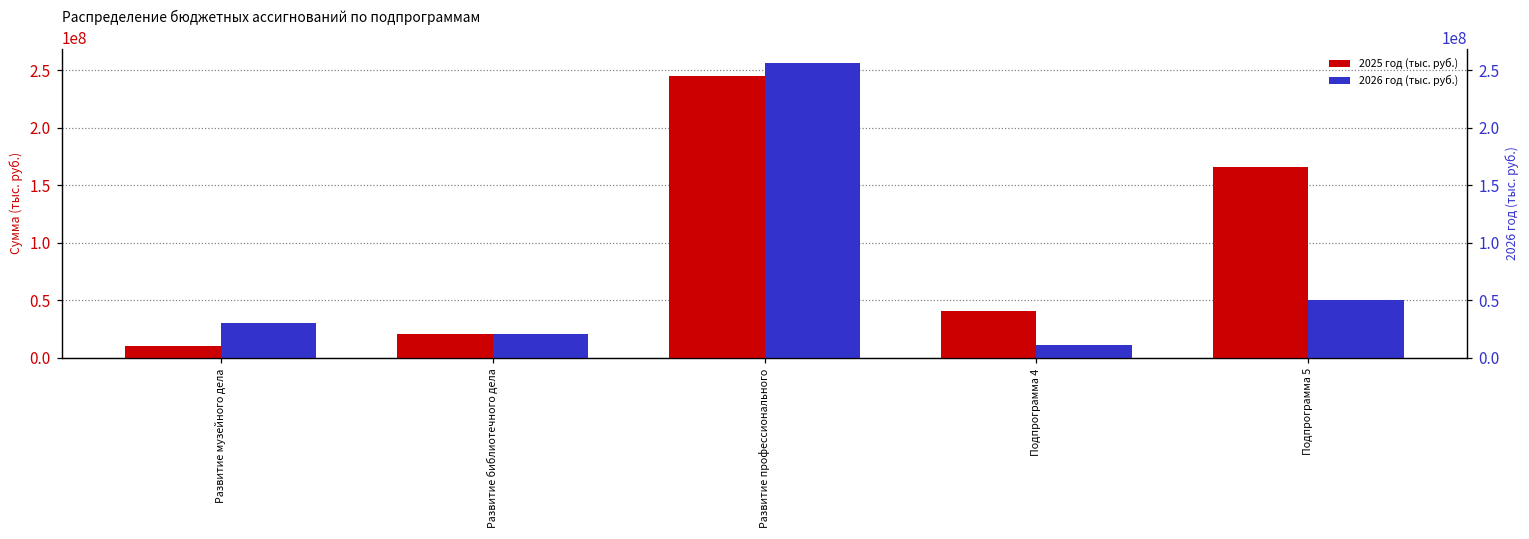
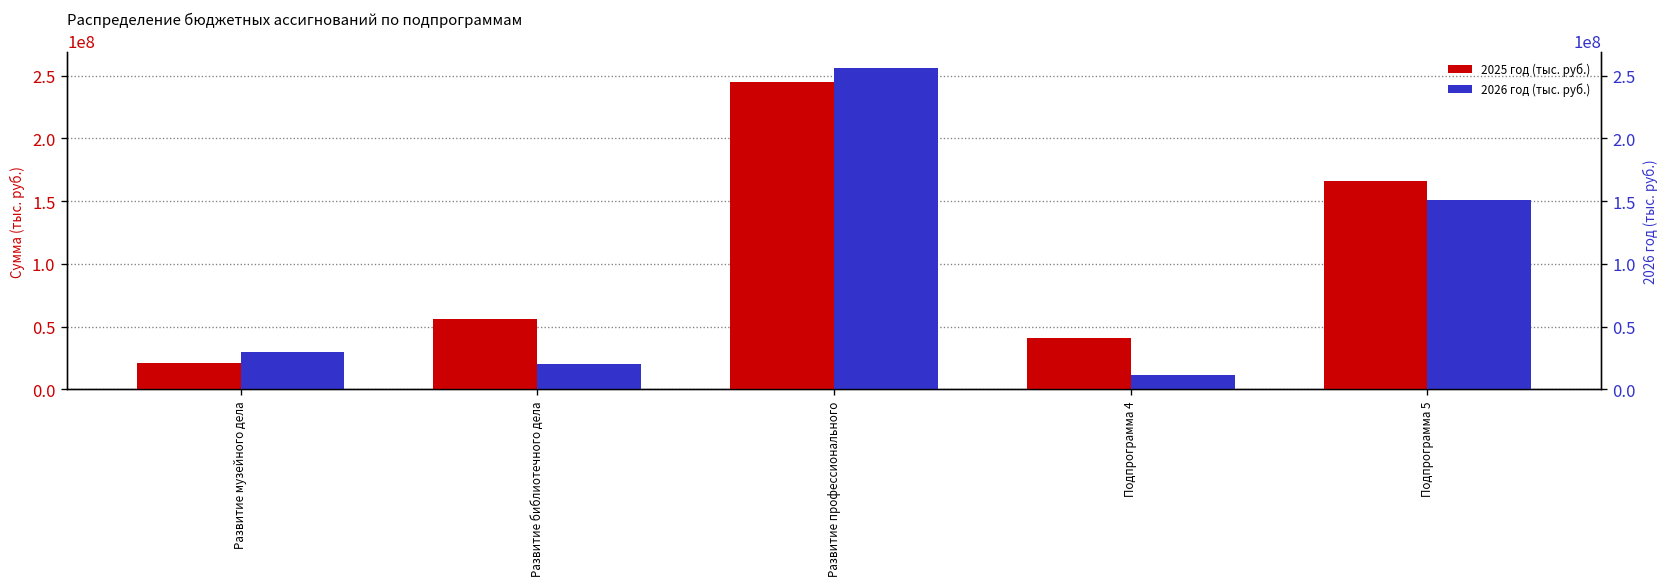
  {
    "2025 год (тыс. руб.)": {
-     "Развитие музейного дела": 10000000,
-     "Развитие библиотечного дела": 20000000,
+     "Развитие музейного дела": 21000000,
+     "Развитие библиотечного дела": 56000000,
      "Развитие профессионального": 245000000,
      "Подпрограмма 4": 40000000,
      "Подпрограмма 5": 166000000
    },
    "2026 год (тыс. руб.)": {
      "Развитие музейного дела": 30000000,
      "Развитие библиотечного дела": 20000000,
      "Развитие профессионального": 256000000,
      "Подпрограмма 4": 11000000,
-     "Подпрограмма 5": 50000000
+     "Подпрограмма 5": 151000000
    }
  }
